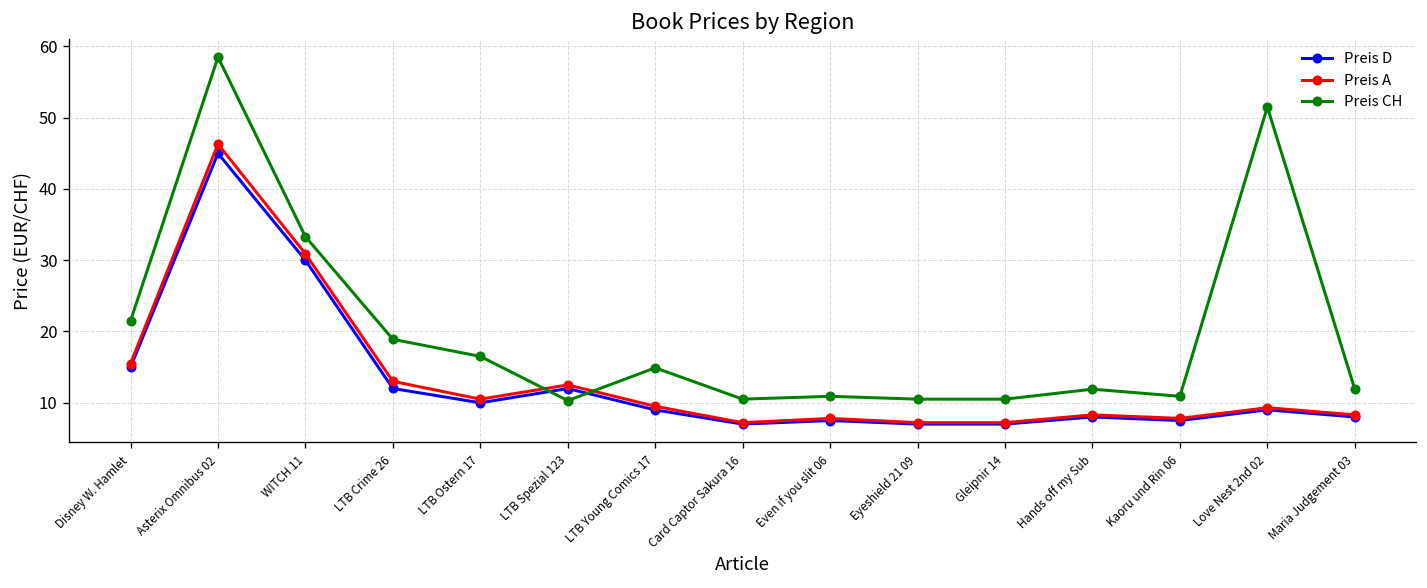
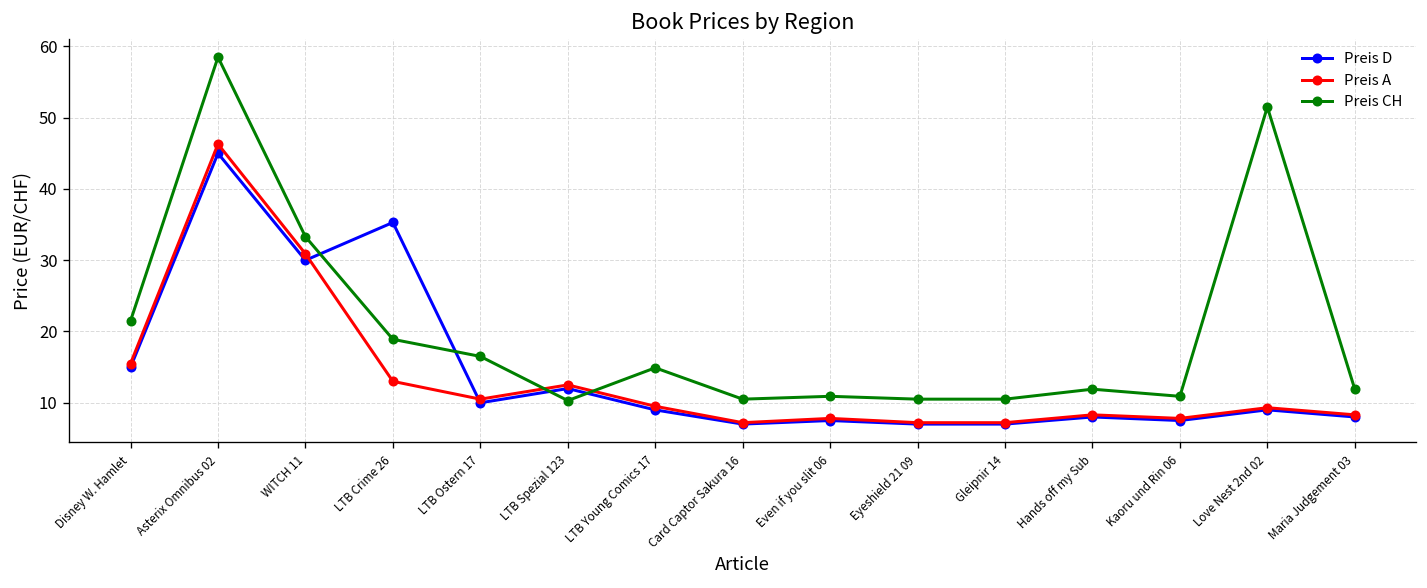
  {
    "Preis D": {
      "Disney W. Hamlet": 15,
      "Asterix Omnibus 02": 45,
      "WITCH 11": 30,
-     "LTB Crime 26": 12,
+     "LTB Crime 26": 35,
      "LTB Ostern 17": 10,
      "LTB Spezial 123": 12,
      "LTB Young Comics 17": 9
    },
    "Preis A": {
      "Disney W. Hamlet": 16,
      "Asterix Omnibus 02": 46,
      "WITCH 11": 31,
      "LTB Crime 26": 13,
      "LTB Ostern 17": 11,
      "LTB Spezial 123": 13,
      "LTB Young Comics 17": 10
    },
    "Preis CH": {
      "Disney W. Hamlet": 22,
      "Asterix Omnibus 02": 59,
      "WITCH 11": 33,
      "LTB Crime 26": 19,
      "LTB Ostern 17": 17,
      "LTB Spezial 123": 10,
      "LTB Young Comics 17": 15,
      "Card Captor Sakura 16": 11,
      "Even if you slit 06": 11,
      "Eyeshield 21 09": 11,
      "Gleipnir 14": 11,
      "Hands off my Sub": 12,
      "Kaoru und Rin 06": 11,
      "Love Nest 2nd 02": 52,
      "Maria Judgement 03": 12
    }
  }
